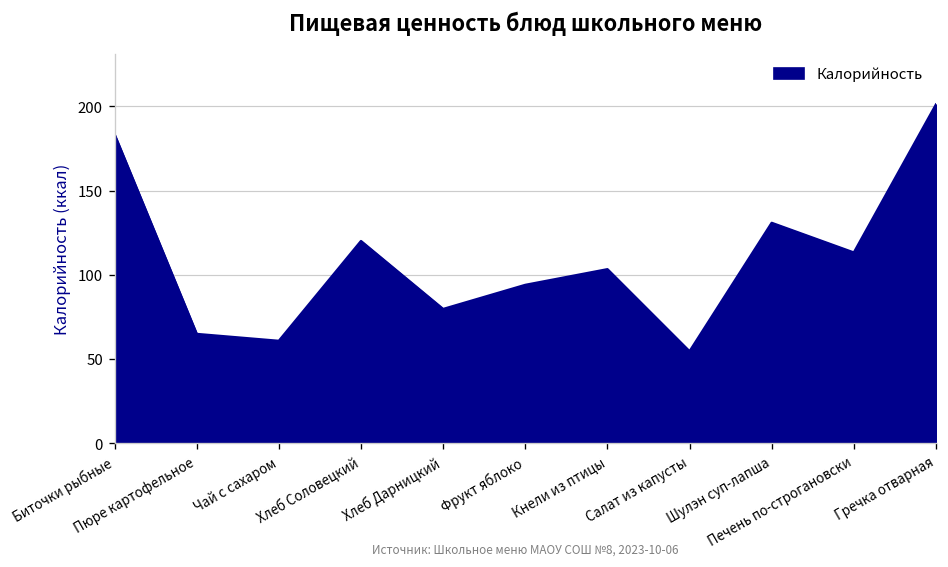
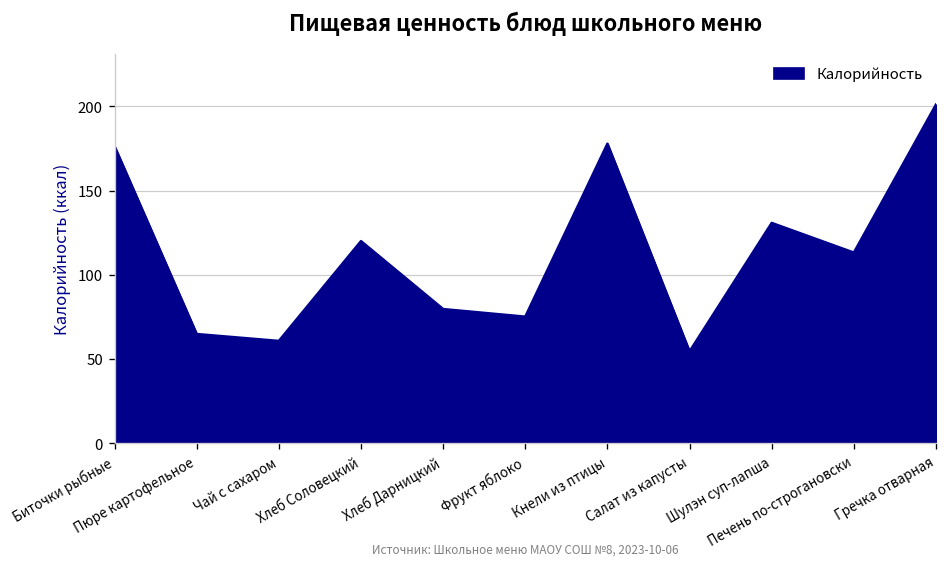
  {
-   "Биточки рыбные": 183,
+   "Биточки рыбные": 176,
    "Пюре картофельное": 65,
    "Чай с сахаром": 61,
    "Хлеб Соловецкий": 120,
    "Хлеб Дарницкий": 80,
-   "Фрукт яблоко": 94,
-   "Кнели из птицы": 103,
+   "Фрукт яблоко": 75,
+   "Кнели из птицы": 178,
    "Салат из капусты": 55,
    "Шулэн суп-лапша": 131,
    "Печень по-строгановски": 113,
    "Гречка отварная": 201
  }
